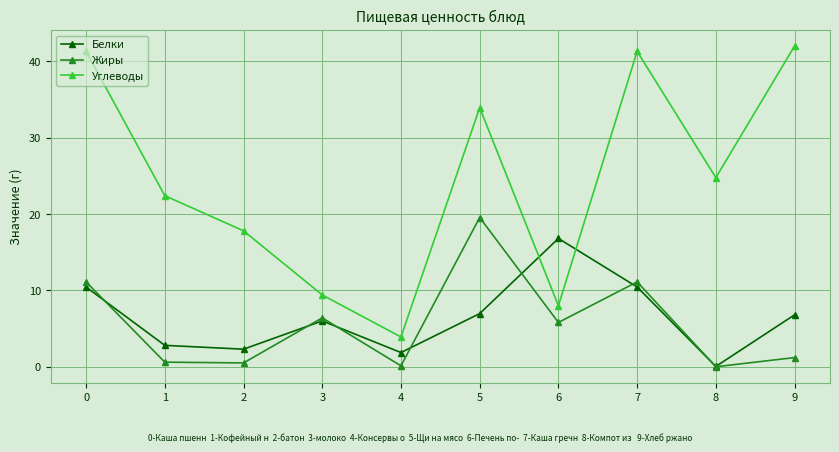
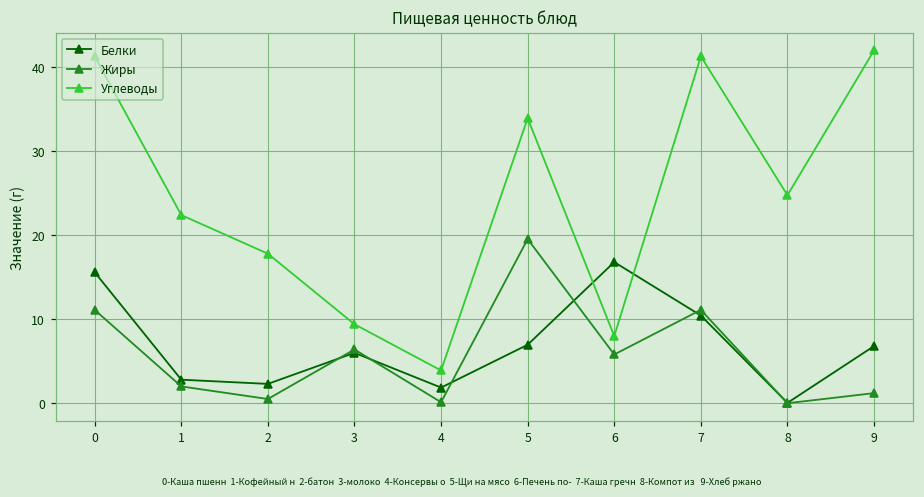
  {
    "Белки": {
-     "0": 10,
+     "0": 16,
      "1": 3,
      "2": 2,
      "3": 6,
      "4": 2,
      "5": 7,
      "6": 17,
      "7": 10,
      "9": 7
    },
    "Жиры": {
      "0": 11,
-     "1": 1,
+     "1": 2,
      "2": 1,
      "3": 6,
      "4": 0,
      "5": 20,
      "6": 6,
      "7": 11,
      "9": 1
    },
    "Углеводы": {
      "1": 22,
      "2": 18,
      "3": 9,
      "4": 4,
      "5": 34,
      "6": 8,
      "7": 41,
      "8": 25,
      "9": 42
    }
  }
